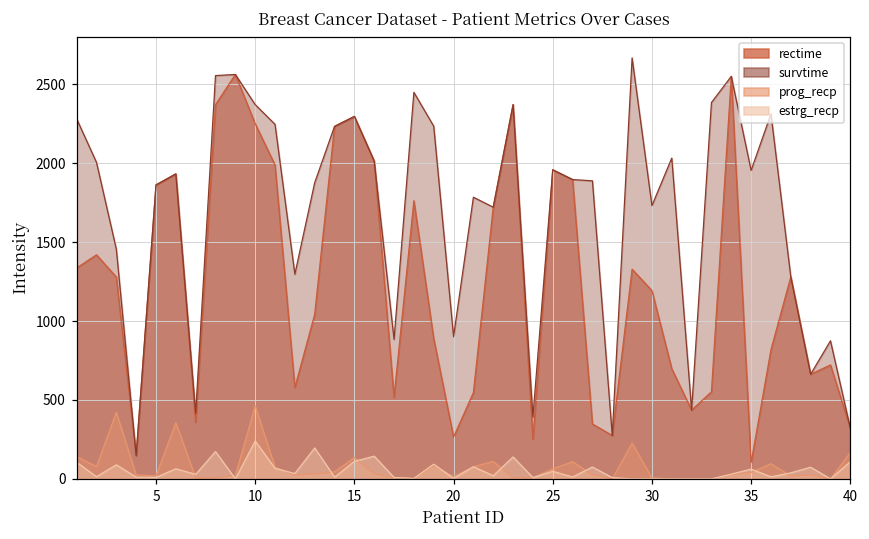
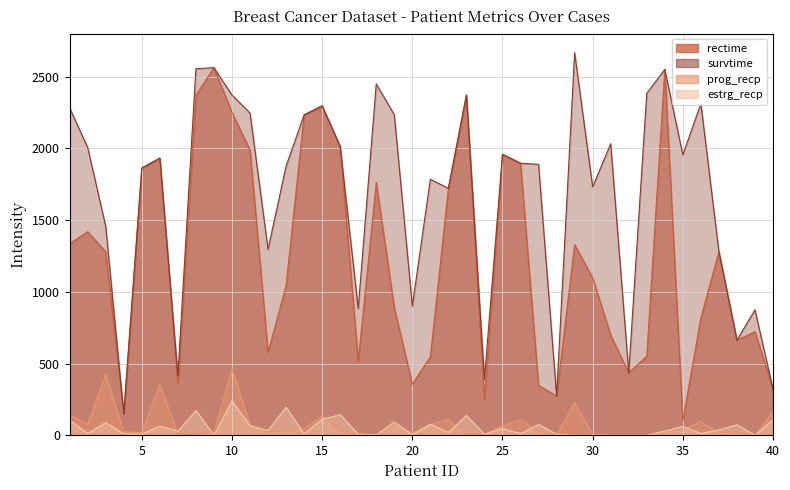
  {
    "rectime": {
      "10": 2250,
-     "20": 270,
-     "30": 1190,
+     "20": 360,
+     "30": 1100,
      "35": 100
    }
  }
